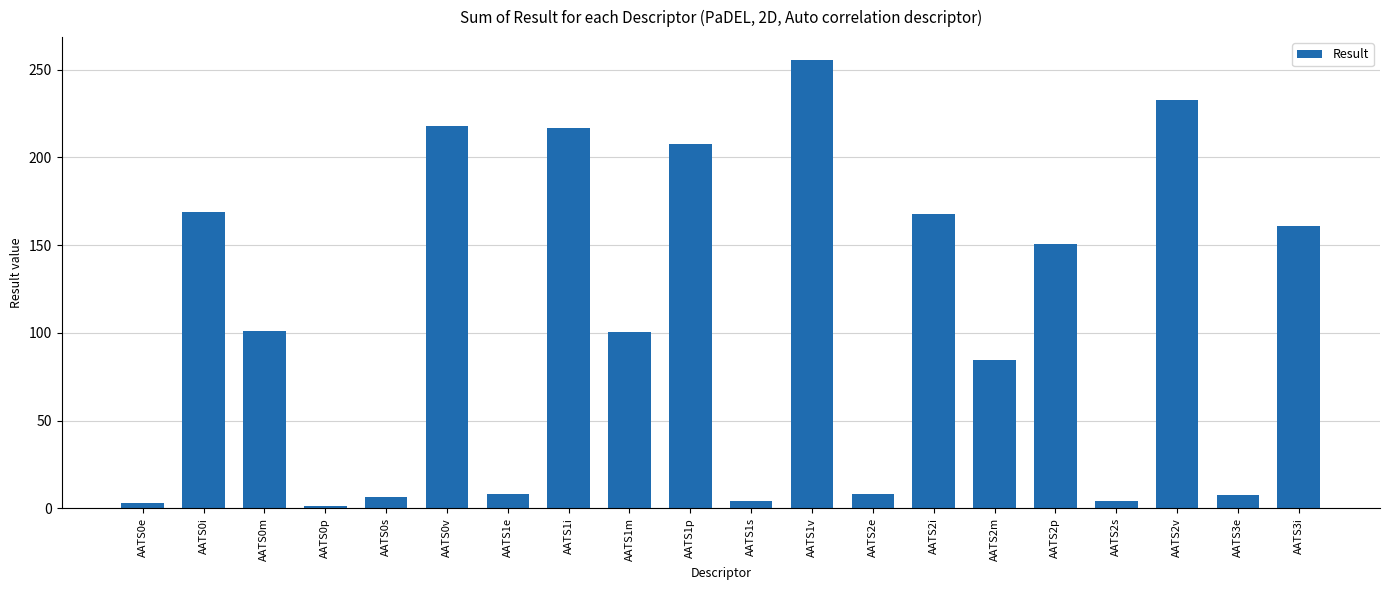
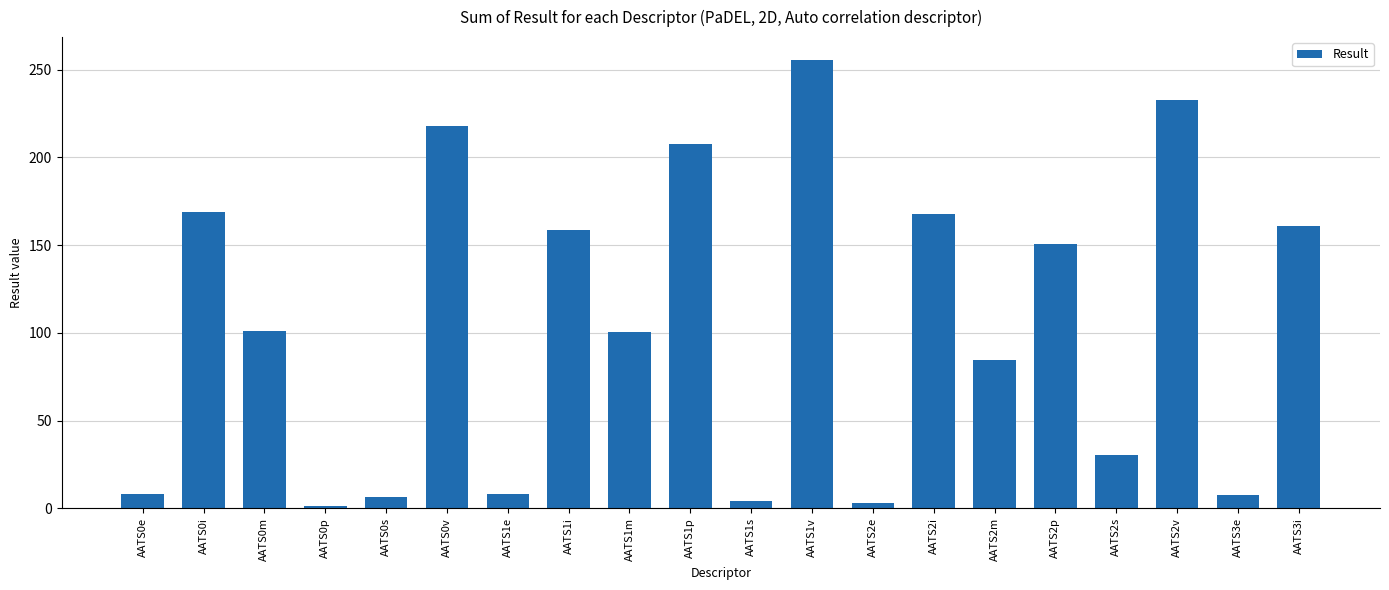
  {
-   "AATS0e": 3,
+   "AATS0e": 8,
    "AATS0i": 169,
    "AATS0m": 101,
    "AATS0s": 6,
    "AATS0v": 218,
    "AATS1e": 8,
-   "AATS1i": 216,
+   "AATS1i": 159,
    "AATS1m": 100,
    "AATS1p": 207,
    "AATS1s": 4,
    "AATS1v": 256,
-   "AATS2e": 8,
+   "AATS2e": 3,
    "AATS2i": 168,
    "AATS2m": 84,
    "AATS2p": 151,
-   "AATS2s": 4,
+   "AATS2s": 30,
    "AATS2v": 233,
    "AATS3e": 8,
    "AATS3i": 161
  }
